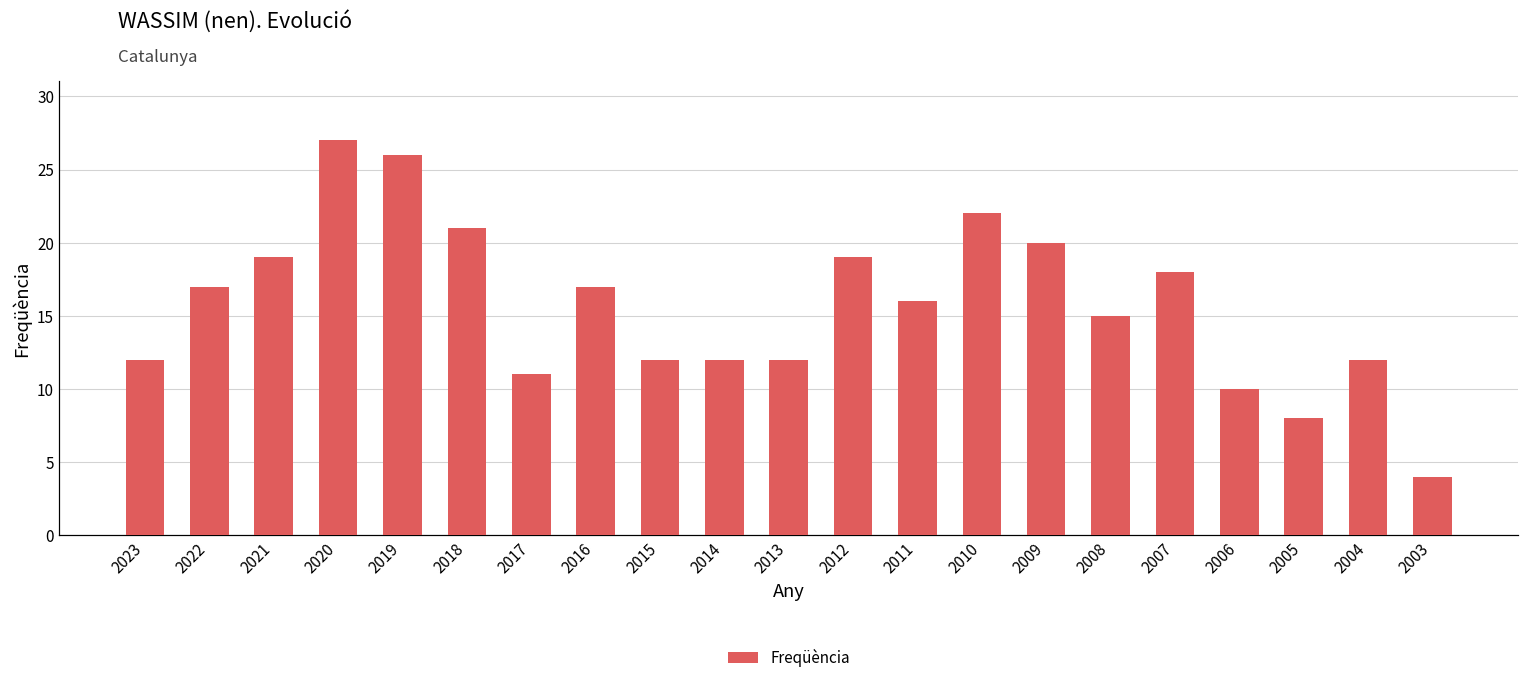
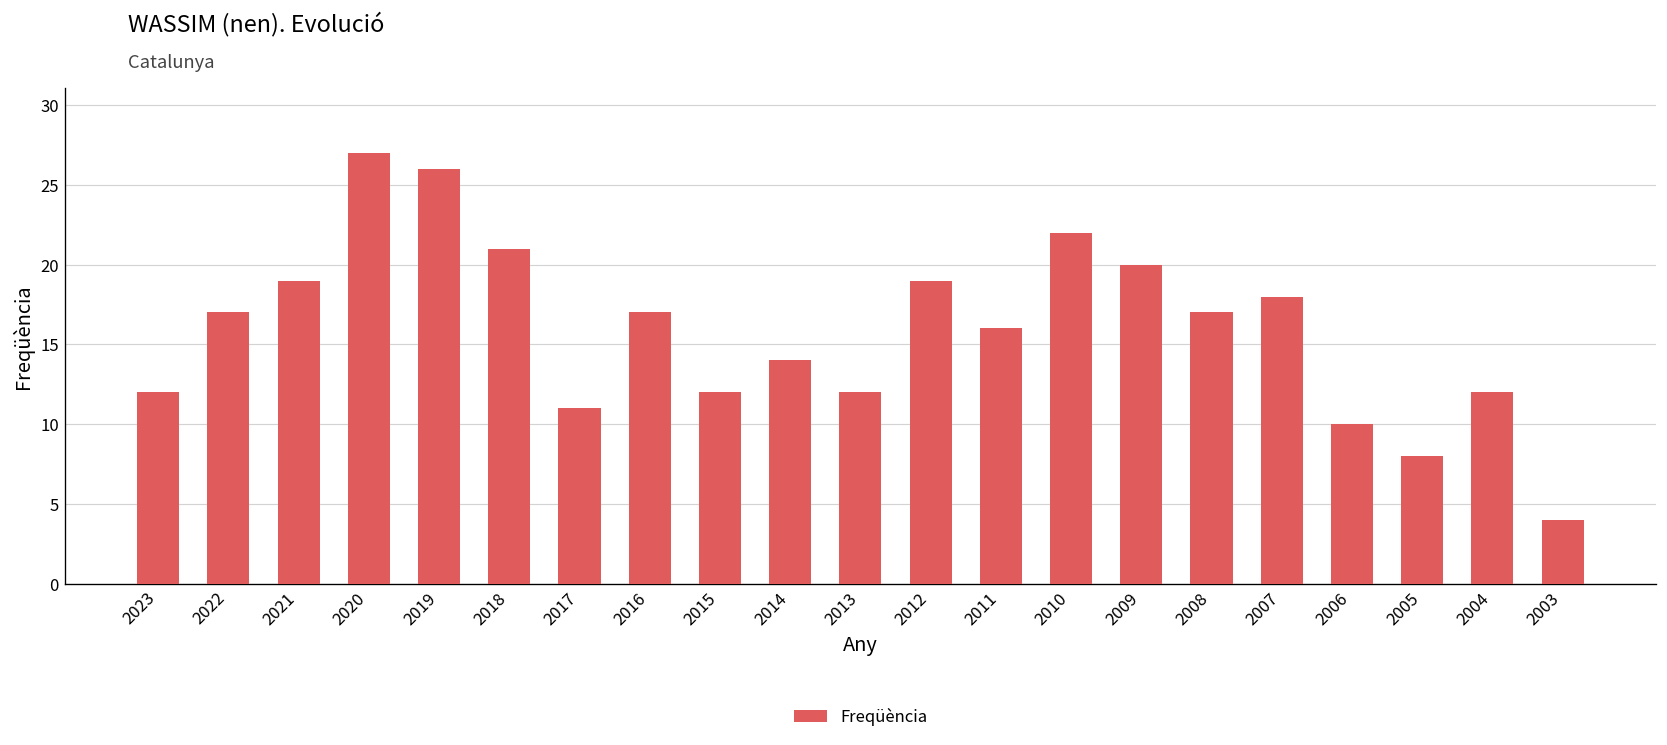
  {
    "2023": 12,
    "2022": 17,
    "2021": 19,
    "2020": 27,
    "2019": 26,
    "2018": 21,
    "2017": 11,
    "2016": 17,
    "2015": 12,
-   "2014": 12,
+   "2014": 14,
    "2013": 12,
    "2012": 19,
    "2011": 16,
    "2010": 22,
    "2009": 20,
-   "2008": 15,
+   "2008": 17,
    "2007": 18,
    "2006": 10,
    "2005": 8,
    "2004": 12,
    "2003": 4
  }
